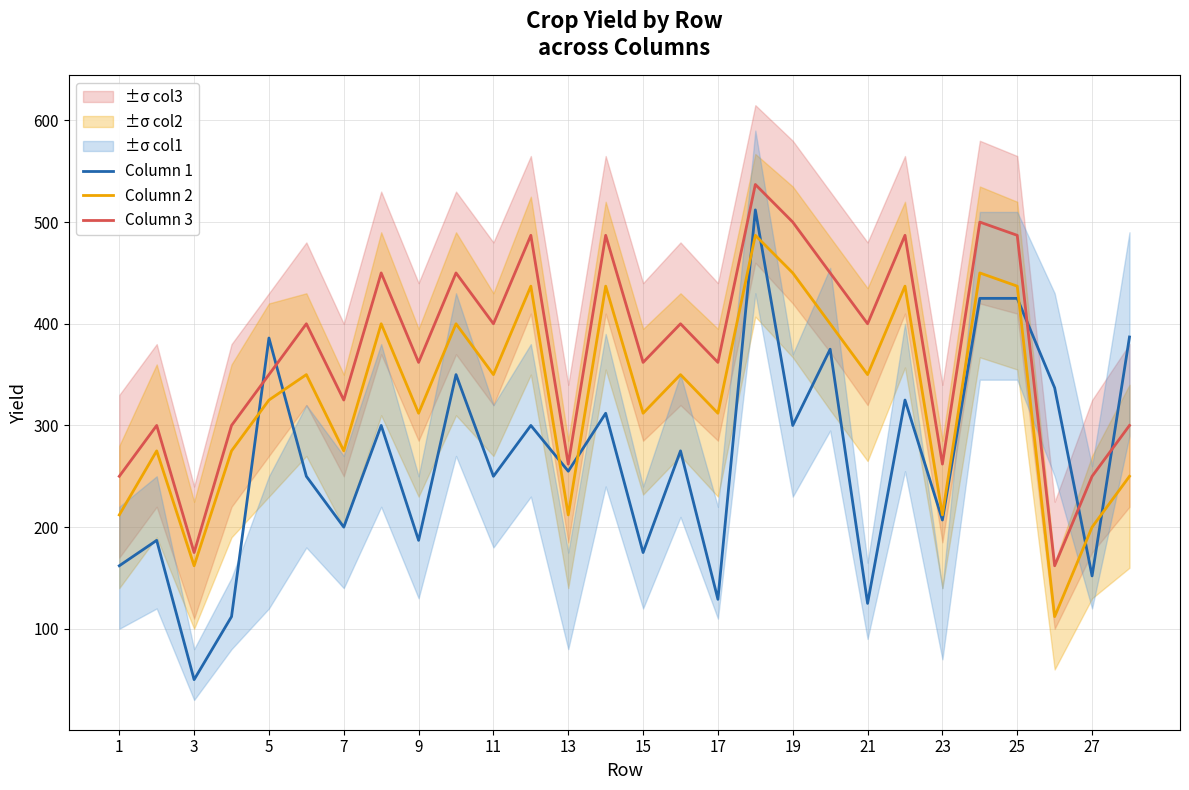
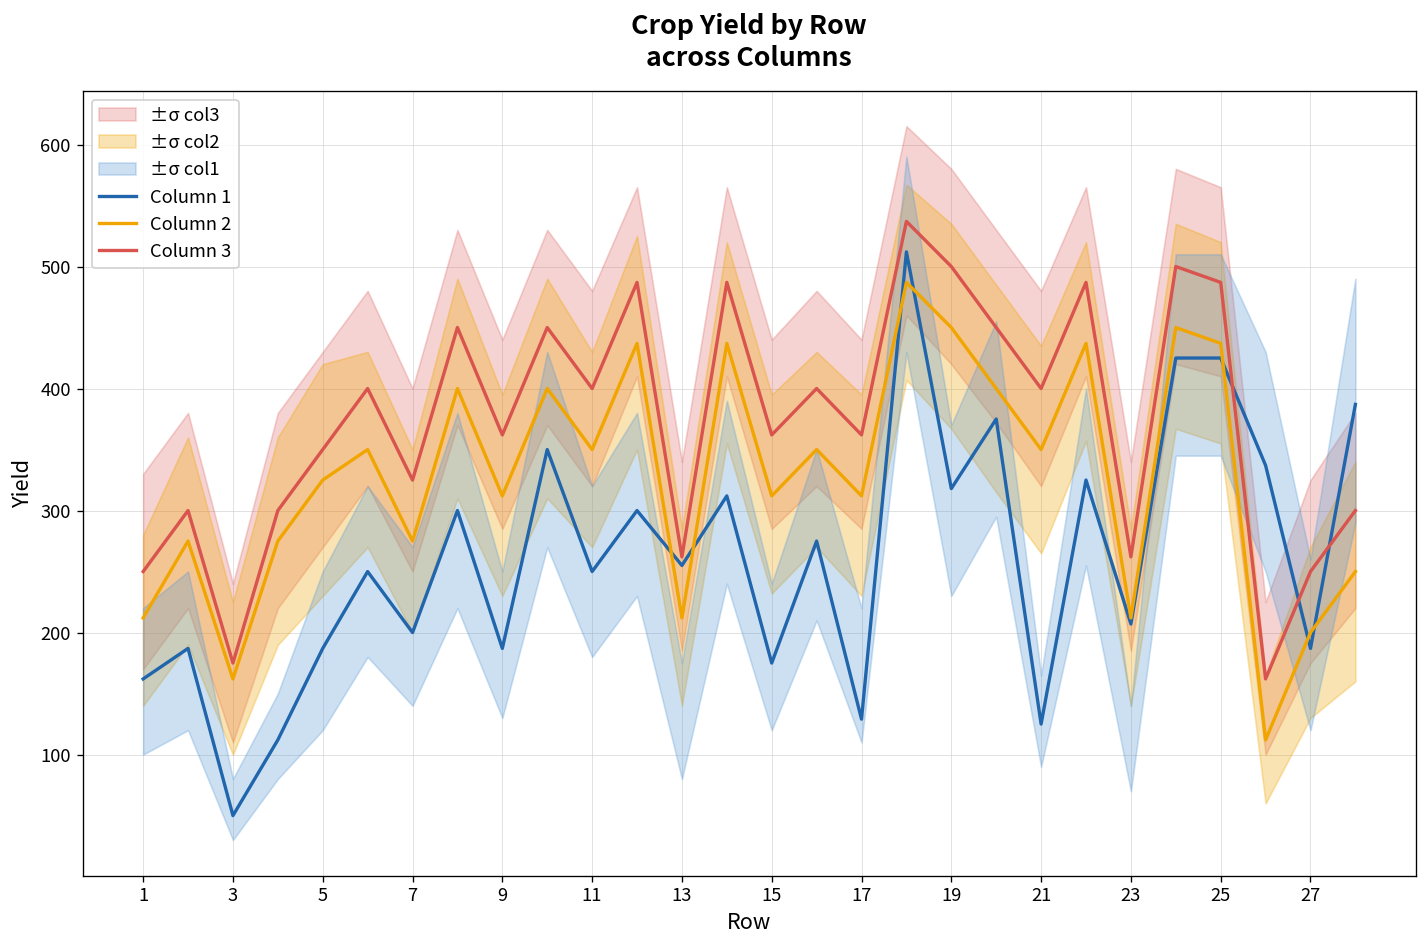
  {
    "Column 1": {
      "1": 162,
      "3": 50,
-     "5": 386,
+     "5": 187,
      "7": 200,
      "9": 187,
      "11": 250,
      "13": 255,
      "15": 175,
      "17": 129,
-     "19": 300,
+     "19": 318,
      "21": 125,
      "23": 207,
      "25": 425,
-     "27": 152
+     "27": 187
    }
  }
